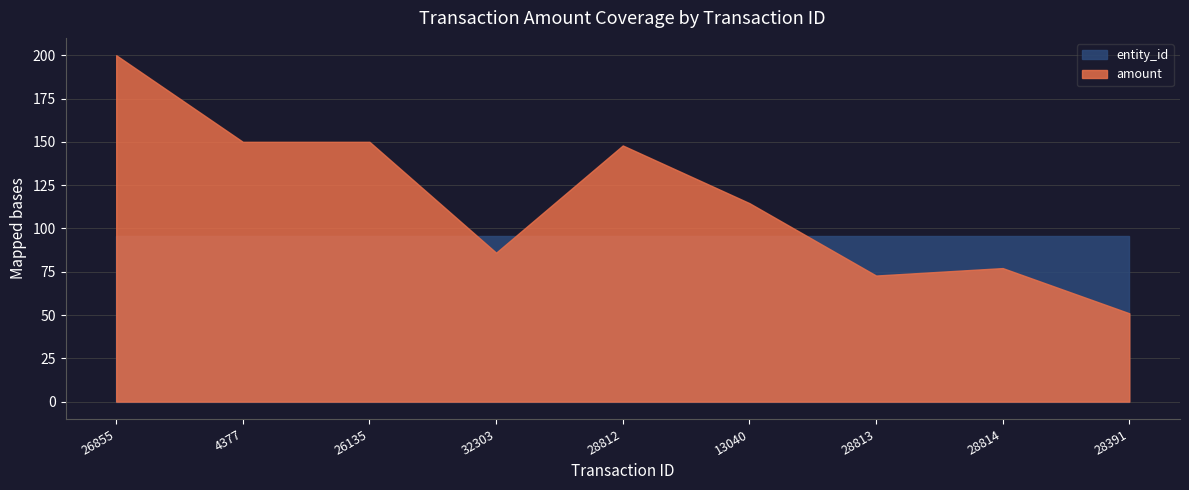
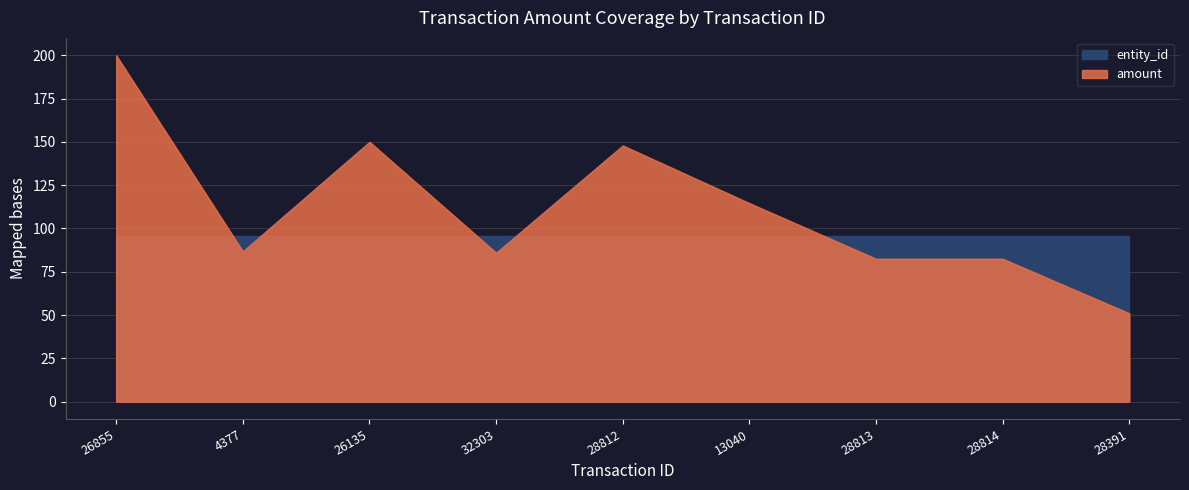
  {
    "entity_id": {
      "26855": 96,
      "4377": 96,
      "26135": 96,
      "32303": 96,
      "28812": 96,
      "13040": 96,
      "28813": 96,
      "28814": 96,
      "28391": 96
    },
    "amount": {
      "26855": 200,
-     "4377": 150,
+     "4377": 87,
      "26135": 150,
      "32303": 86,
      "28812": 148,
      "13040": 115,
-     "28813": 73,
-     "28814": 77,
+     "28813": 83,
+     "28814": 83,
      "28391": 51
    }
  }
